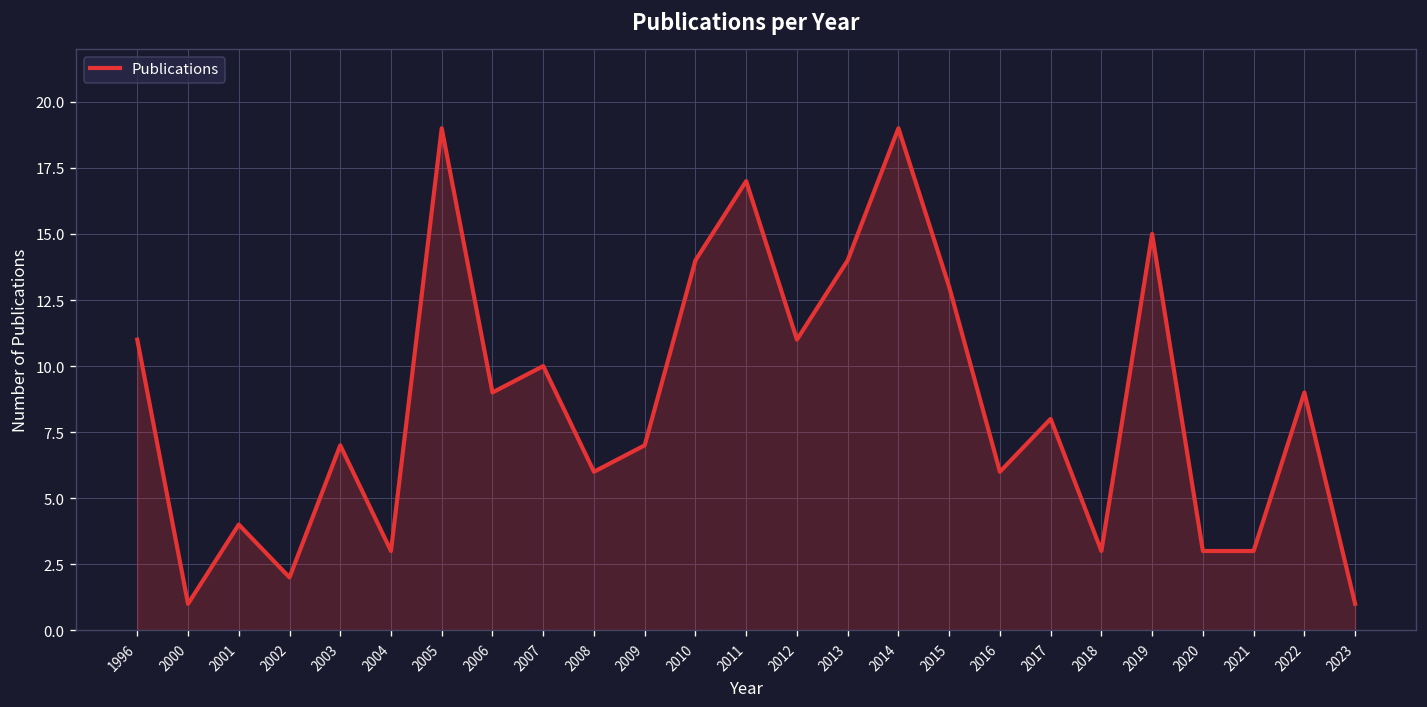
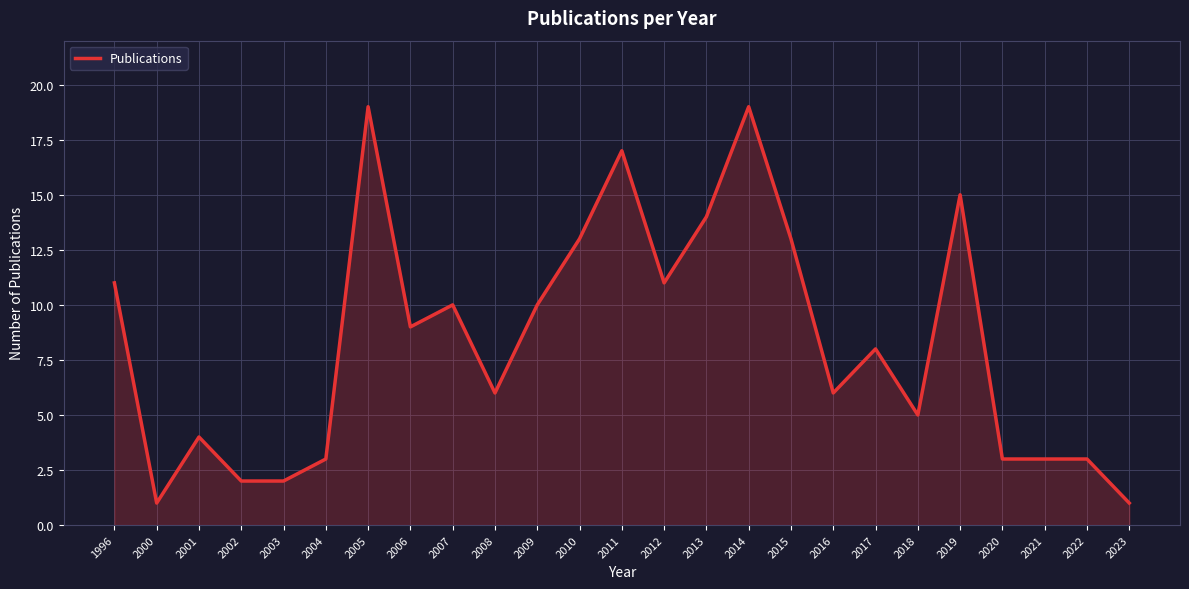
  {
    "1996": 11,
    "2000": 1,
    "2001": 4,
    "2002": 2,
-   "2003": 7,
+   "2003": 2,
    "2004": 3,
    "2005": 19,
    "2006": 9,
    "2007": 10,
    "2008": 6,
-   "2009": 7,
-   "2010": 14,
+   "2009": 10,
+   "2010": 13,
    "2011": 17,
    "2012": 11,
    "2013": 14,
    "2014": 19,
    "2015": 13,
    "2016": 6,
    "2017": 8,
-   "2018": 3,
+   "2018": 5,
    "2019": 15,
    "2020": 3,
    "2021": 3,
-   "2022": 9,
+   "2022": 3,
    "2023": 1
  }
